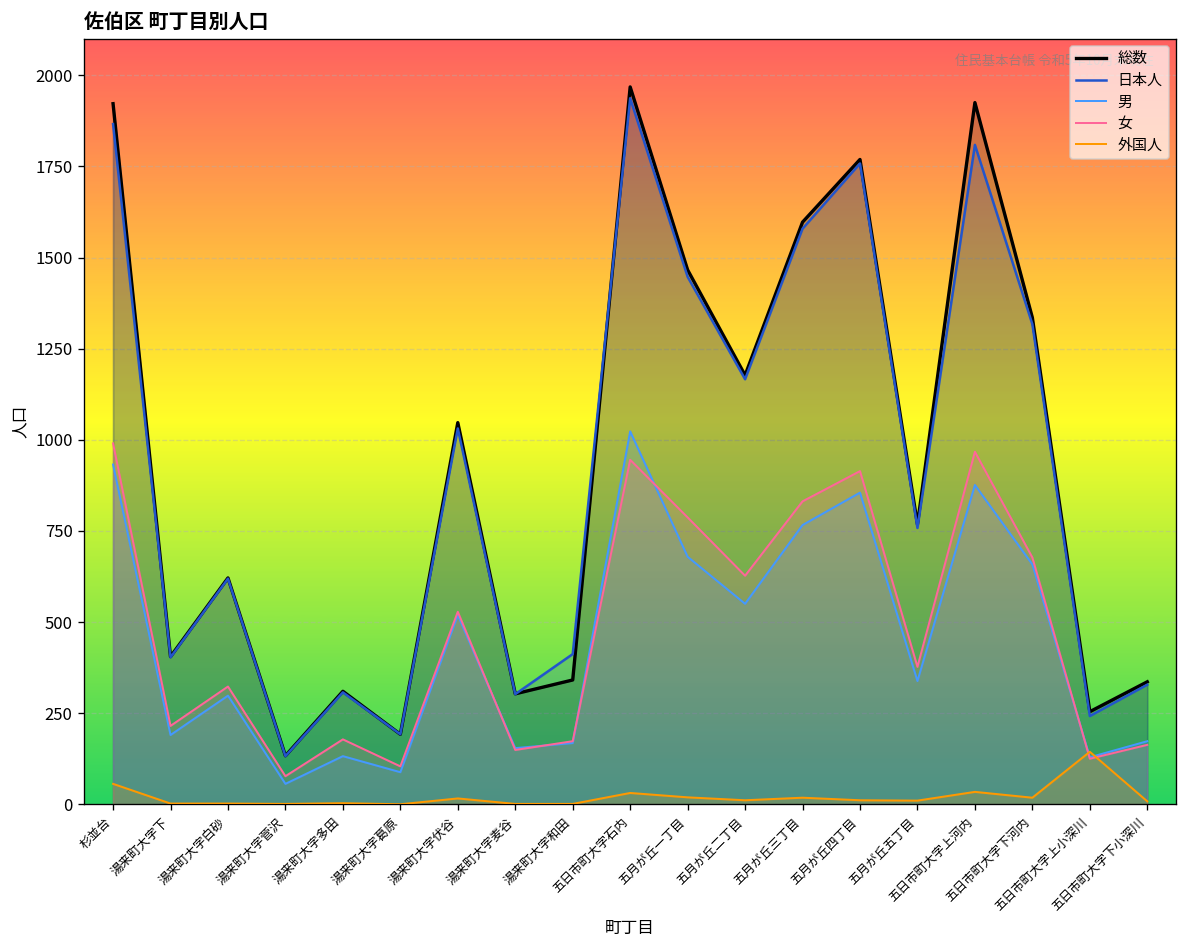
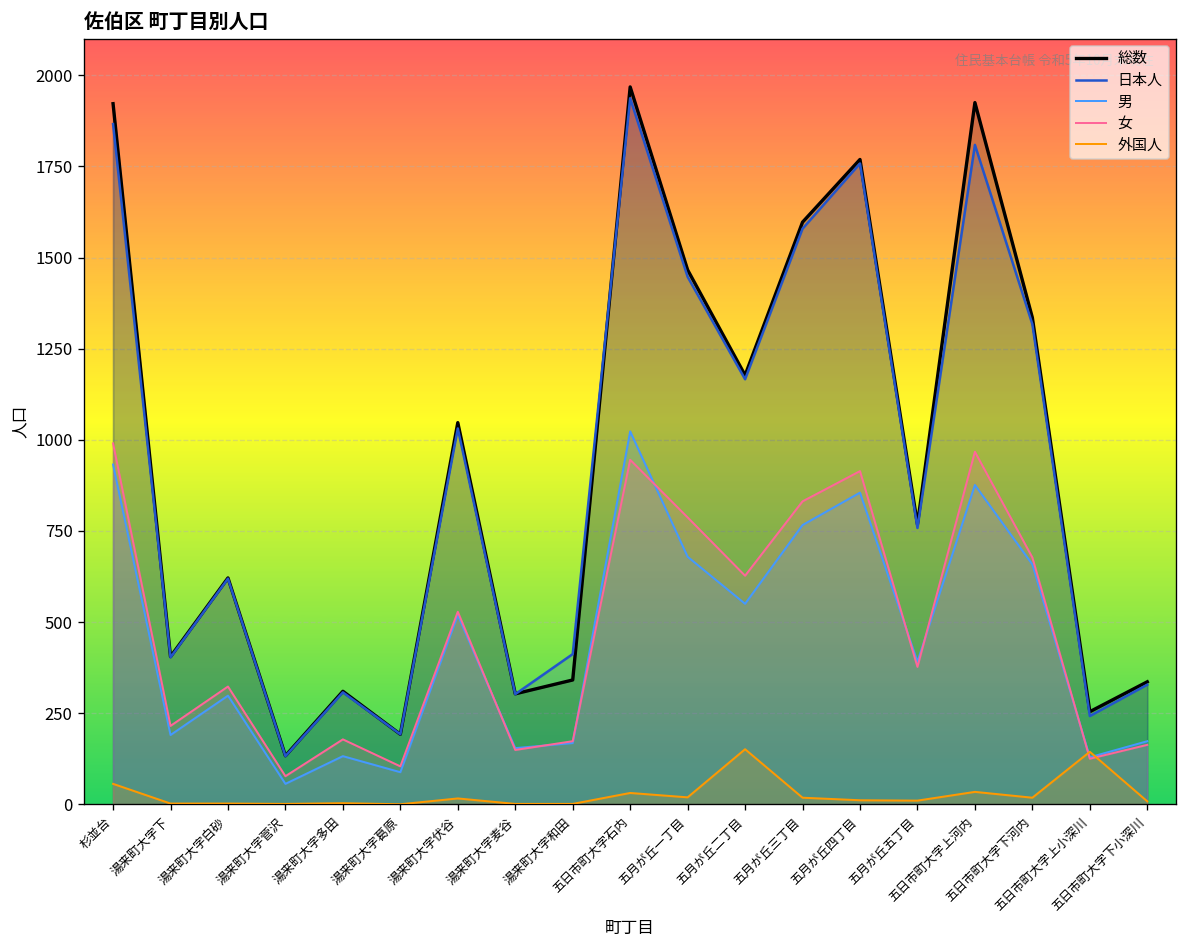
  {
    "総数": {
      "杉並台": 1920,
      "湯来町大字伏谷": 1050,
      "湯来町大字和田": 340,
      "五日市町大字石内": 1970,
      "五月が丘一丁目": 1470,
      "五月が丘二丁目": 1180,
      "五月が丘三丁目": 1600,
      "五月が丘四丁目": 1770,
      "五月が丘五丁目": 770,
      "五日市町大字上河内": 1930,
      "五日市町大字下河内": 1340,
      "五日市町大字上小深川": 250
    },
    "日本人": {
      "杉並台": 1870,
      "湯来町大字伏谷": 1030,
      "湯来町大字和田": 410,
      "五日市町大字石内": 1940,
      "五月が丘一丁目": 1450,
      "五月が丘二丁目": 1170,
      "五月が丘三丁目": 1580,
      "五月が丘四丁目": 1760,
      "五月が丘五丁目": 760,
      "五日市町大字上河内": 1810,
      "五日市町大字下河内": 1320,
      "五日市町大字上小深川": 240
    },
    "男": {
      "杉並台": 930,
      "湯来町大字下": 190,
      "湯来町大字白砂": 300,
      "湯来町大字菅沢": 60,
      "湯来町大字多田": 130,
      "湯来町大字葛原": 90,
      "湯来町大字伏谷": 520,
      "五日市町大字石内": 1020,
      "五月が丘一丁目": 680,
      "五月が丘二丁目": 550,
      "五月が丘三丁目": 770,
      "五月が丘四丁目": 860,
-     "五月が丘五丁目": 340,
+     "五月が丘五丁目": 390,
      "五日市町大字上河内": 880,
      "五日市町大字下河内": 660,
      "五日市町大字下小深川": 170
    },
    "女": {
      "杉並台": 990,
      "湯来町大字下": 220,
      "湯来町大字白砂": 320,
      "湯来町大字菅沢": 80,
      "湯来町大字多田": 180,
      "湯来町大字葛原": 100,
      "湯来町大字伏谷": 530,
      "五日市町大字石内": 950,
      "五月が丘一丁目": 790,
      "五月が丘二丁目": 630,
      "五月が丘三丁目": 830,
      "五月が丘四丁目": 910,
      "五月が丘五丁目": 380,
      "五日市町大字上河内": 970,
      "五日市町大字下河内": 680,
      "五日市町大字下小深川": 160
    },
    "外国人": {
      "杉並台": 60,
      "湯来町大字下": 0,
      "湯来町大字白砂": 0,
      "湯来町大字菅沢": 0,
      "湯来町大字多田": 0,
      "湯来町大字葛原": 0,
      "湯来町大字伏谷": 20,
      "湯来町大字麦谷": 0,
      "湯来町大字和田": 0,
      "五日市町大字石内": 30,
      "五月が丘一丁目": 20,
-     "五月が丘二丁目": 10,
+     "五月が丘二丁目": 150,
      "五月が丘三丁目": 20,
      "五月が丘四丁目": 10,
      "五月が丘五丁目": 10,
      "五日市町大字上河内": 30,
      "五日市町大字下河内": 20,
      "五日市町大字上小深川": 140,
      "五日市町大字下小深川": 10
    }
  }
